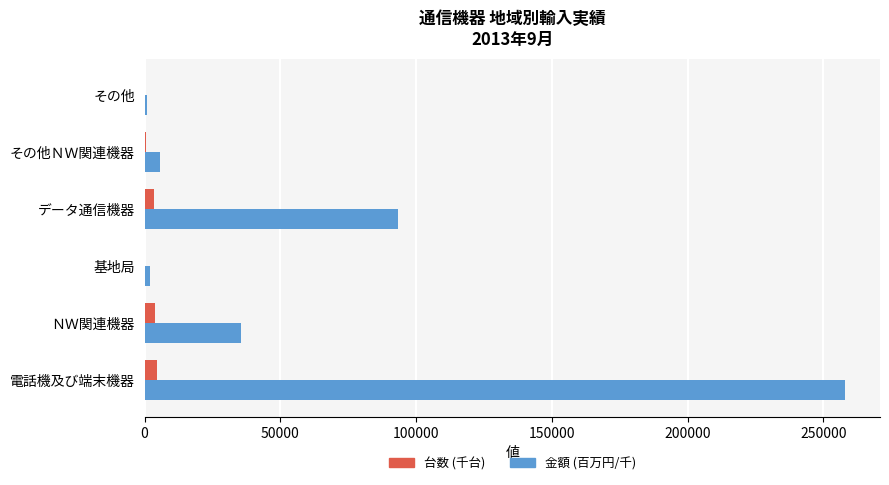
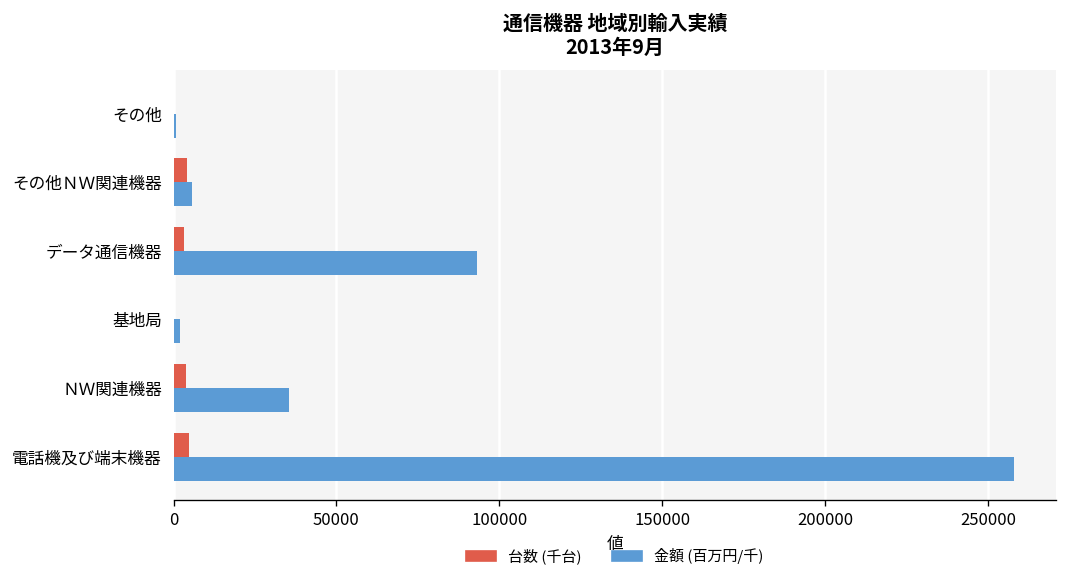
  {
    "台数 (千台)": {
-     "その他ＮＷ関連機器": 0,
+     "その他ＮＷ関連機器": 4000,
      "データ通信機器": 3000,
      "ＮＷ関連機器": 4000,
      "電話機及び端末機器": 5000
    },
    "金額 (百万円/千)": {
      "その他ＮＷ関連機器": 6000,
      "データ通信機器": 93000,
      "基地局": 2000,
      "ＮＷ関連機器": 35000,
      "電話機及び端末機器": 258000
    }
  }
